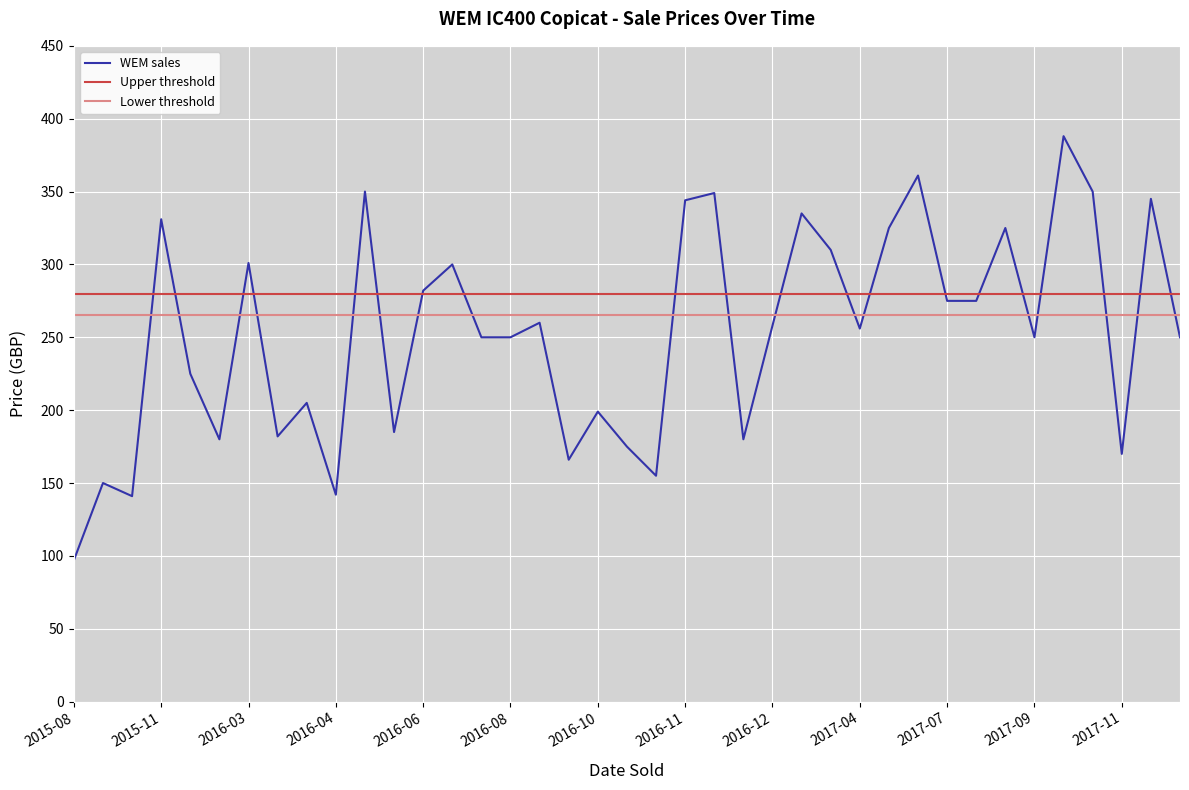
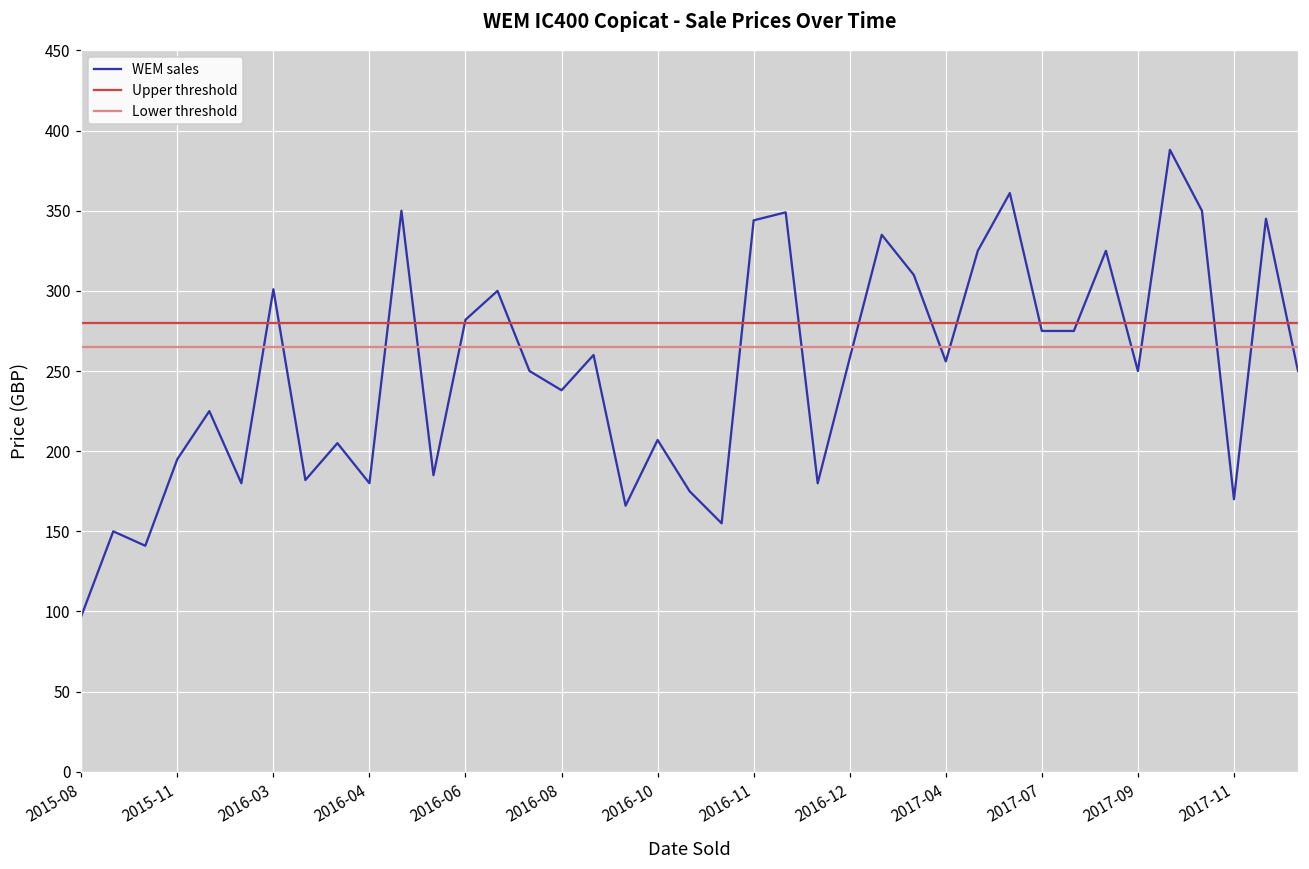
  {
    "2015-08": 97,
-   "2015-11": 331,
+   "2015-11": 195,
    "2016-03": 301,
-   "2016-04": 142,
+   "2016-04": 180,
    "2016-06": 282,
-   "2016-08": 250,
-   "2016-10": 199,
+   "2016-08": 238,
+   "2016-10": 207,
    "2016-11": 344,
    "2016-12": 258,
    "2017-04": 256,
    "2017-07": 275,
    "2017-09": 250,
    "2017-11": 170
  }
